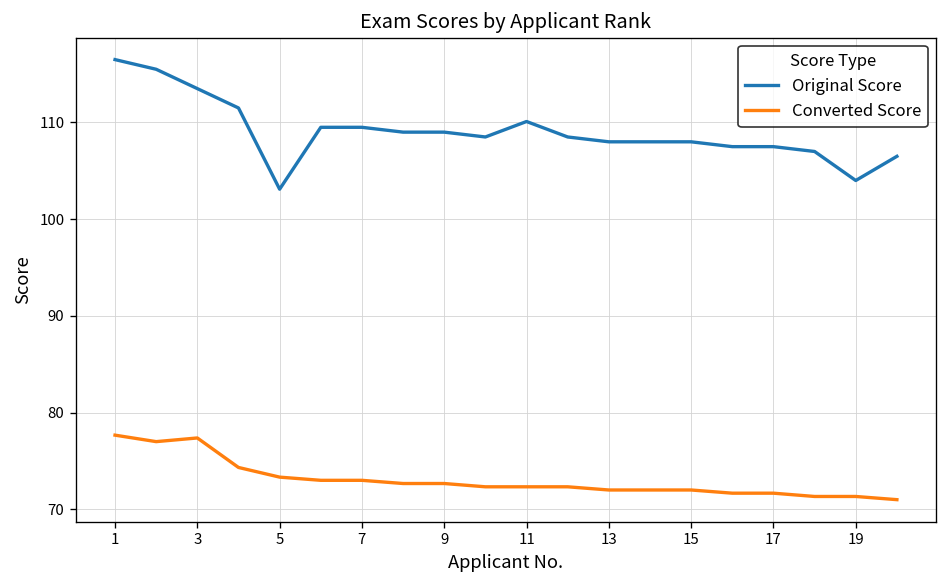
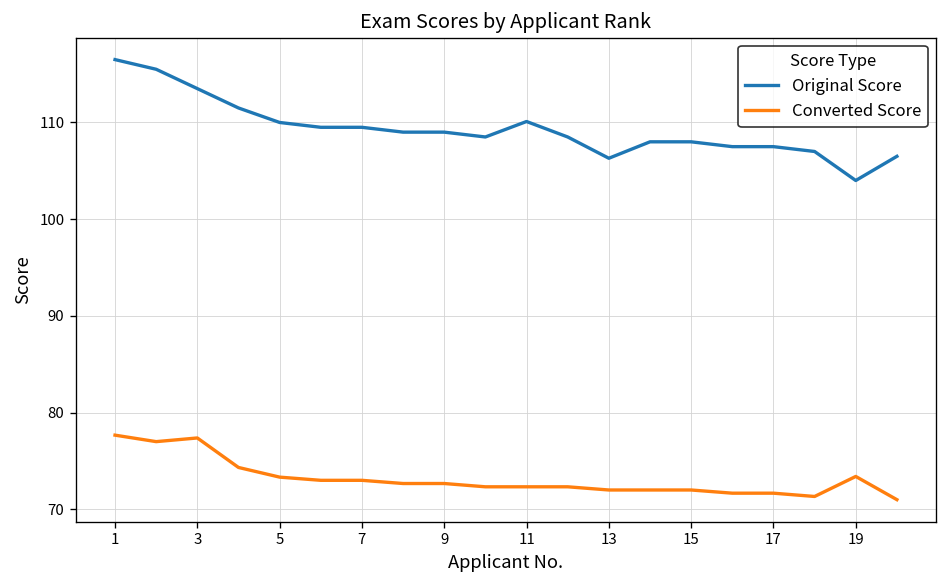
  {
    "Original Score": {
      "1": 117,
      "3": 114,
-     "5": 103,
+     "5": 110,
      "7": 110,
      "9": 109,
      "11": 110,
-     "13": 108,
+     "13": 106,
      "15": 108,
      "17": 108,
      "19": 104
    },
    "Converted Score": {
      "1": 78,
      "3": 77,
      "5": 73,
      "7": 73,
      "9": 73,
      "11": 72,
      "13": 72,
      "15": 72,
      "17": 72,
-     "19": 71
+     "19": 73
    }
  }
